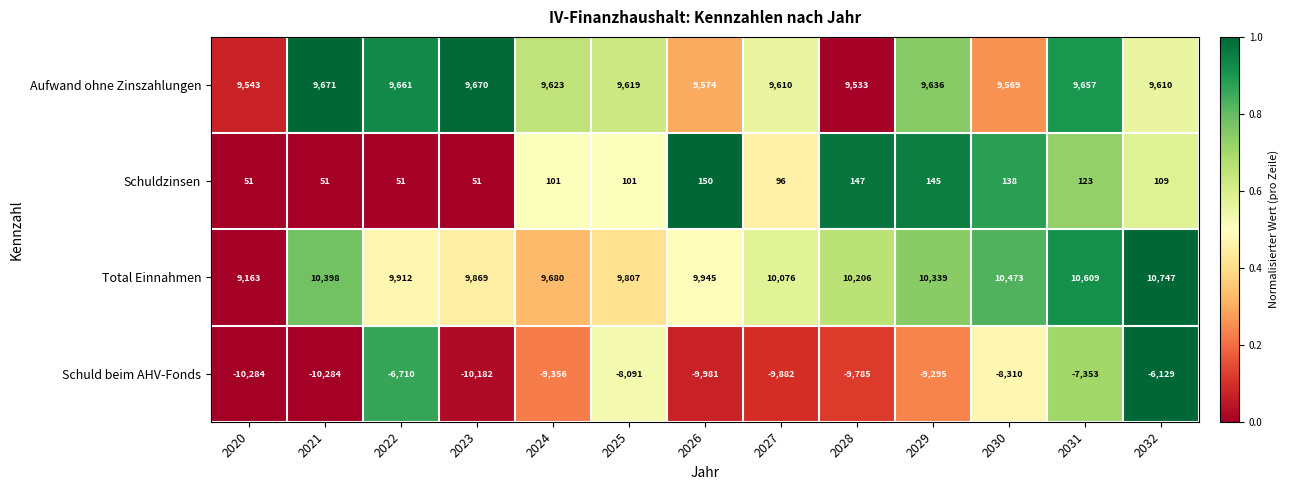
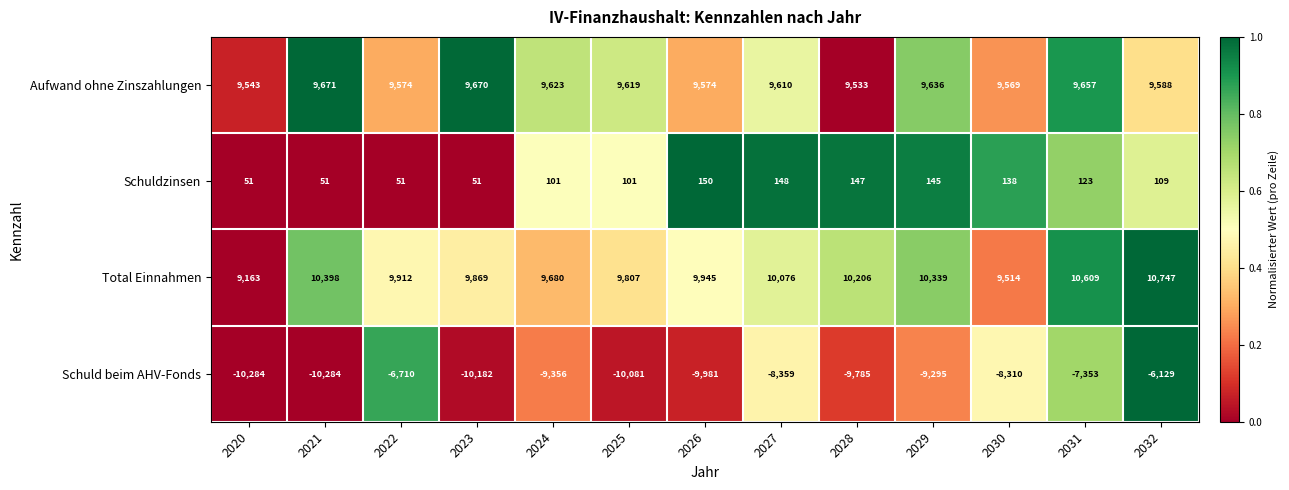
  {
    "Aufwand ohne Zinszahlungen": {
      "2020": "9,543",
      "2021": "9,671",
-     "2022": "9,661",
+     "2022": "9,574",
      "2023": "9,670",
      "2024": "9,623",
      "2025": "9,619",
      "2026": "9,574",
      "2027": "9,610",
      "2028": "9,533",
      "2029": "9,636",
      "2030": "9,569",
      "2031": "9,657",
-     "2032": "9,610"
+     "2032": "9,588"
    },
    "Schuldzinsen": {
      "2020": "51",
      "2021": "51",
      "2022": "51",
      "2023": "51",
      "2024": "101",
      "2025": "101",
      "2026": "150",
-     "2027": "96",
+     "2027": "148",
      "2028": "147",
      "2029": "145",
      "2030": "138",
      "2031": "123",
      "2032": "109"
    },
    "Total Einnahmen": {
      "2020": "9,163",
      "2021": "10,398",
      "2022": "9,912",
      "2023": "9,869",
      "2024": "9,680",
      "2025": "9,807",
      "2026": "9,945",
      "2027": "10,076",
      "2028": "10,206",
      "2029": "10,339",
-     "2030": "10,473",
+     "2030": "9,514",
      "2031": "10,609",
      "2032": "10,747"
    },
    "Schuld beim AHV-Fonds": {
      "2020": "-10,284",
      "2021": "-10,284",
      "2022": "-6,710",
      "2023": "-10,182",
      "2024": "-9,356",
-     "2025": "-8,091",
+     "2025": "-10,081",
      "2026": "-9,981",
-     "2027": "-9,882",
+     "2027": "-8,359",
      "2028": "-9,785",
      "2029": "-9,295",
      "2030": "-8,310",
      "2031": "-7,353",
      "2032": "-6,129"
    }
  }
